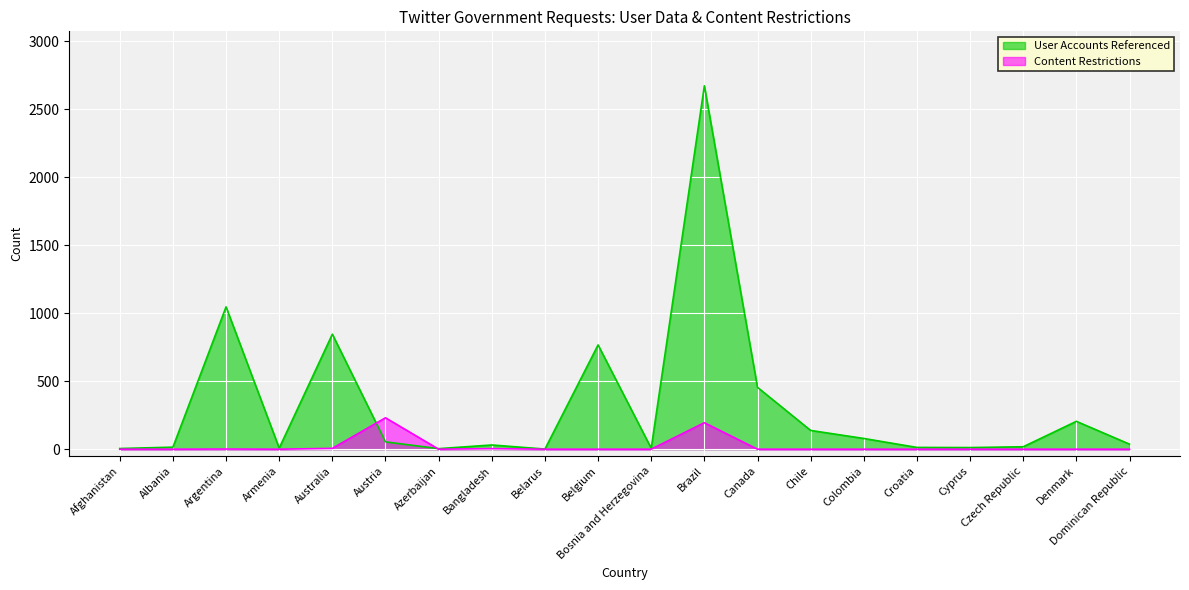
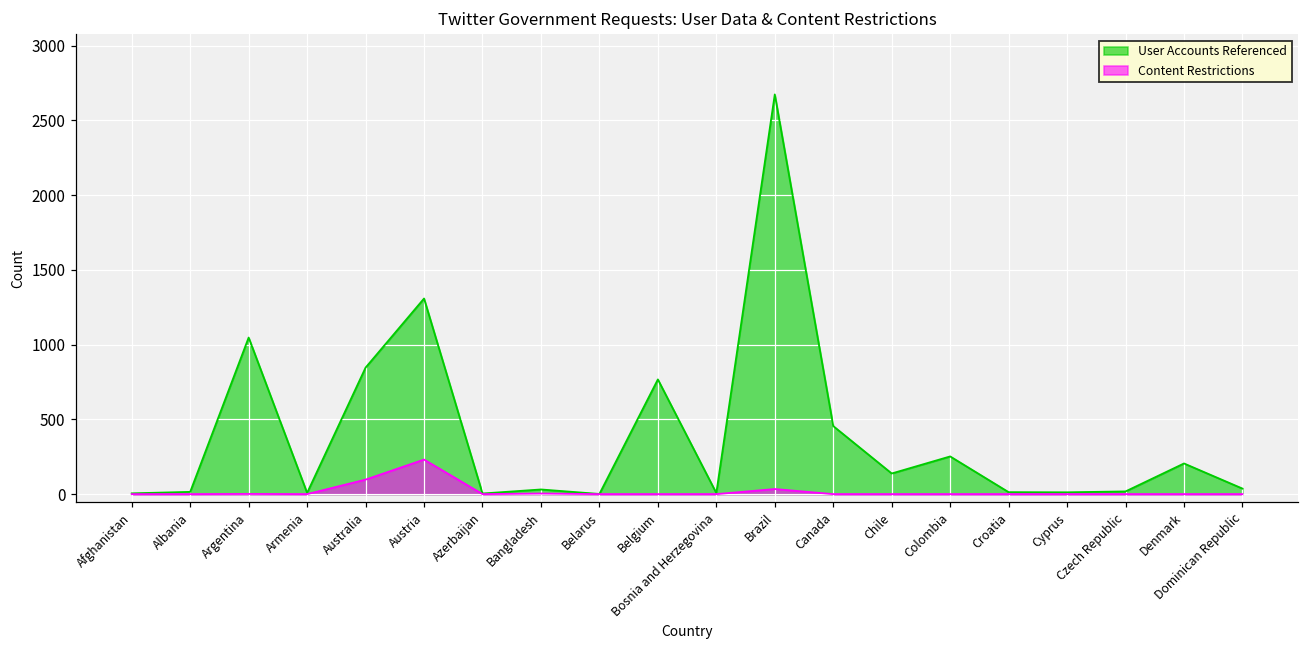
  {
    "User Accounts Referenced": {
      "Argentina": 1050,
      "Australia": 850,
-     "Austria": 50,
+     "Austria": 1310,
      "Bangladesh": 30,
      "Belgium": 770,
      "Brazil": 2670,
      "Canada": 460,
      "Chile": 140,
-     "Colombia": 80,
+     "Colombia": 250,
      "Denmark": 210,
      "Dominican Republic": 40
    },
    "Content Restrictions": {
      "Argentina": 0,
-     "Australia": 10,
+     "Australia": 100,
      "Austria": 230,
      "Bangladesh": 0,
      "Belgium": 0,
-     "Brazil": 200,
+     "Brazil": 30,
      "Canada": 0,
      "Chile": 0,
      "Colombia": 0,
      "Denmark": 0,
      "Dominican Republic": 0
    }
  }
